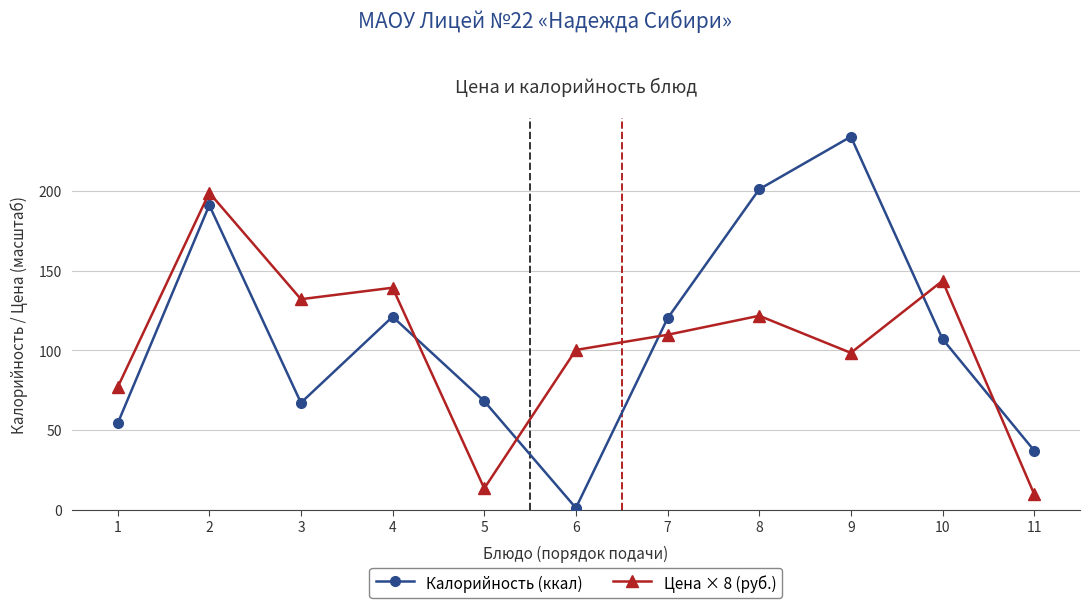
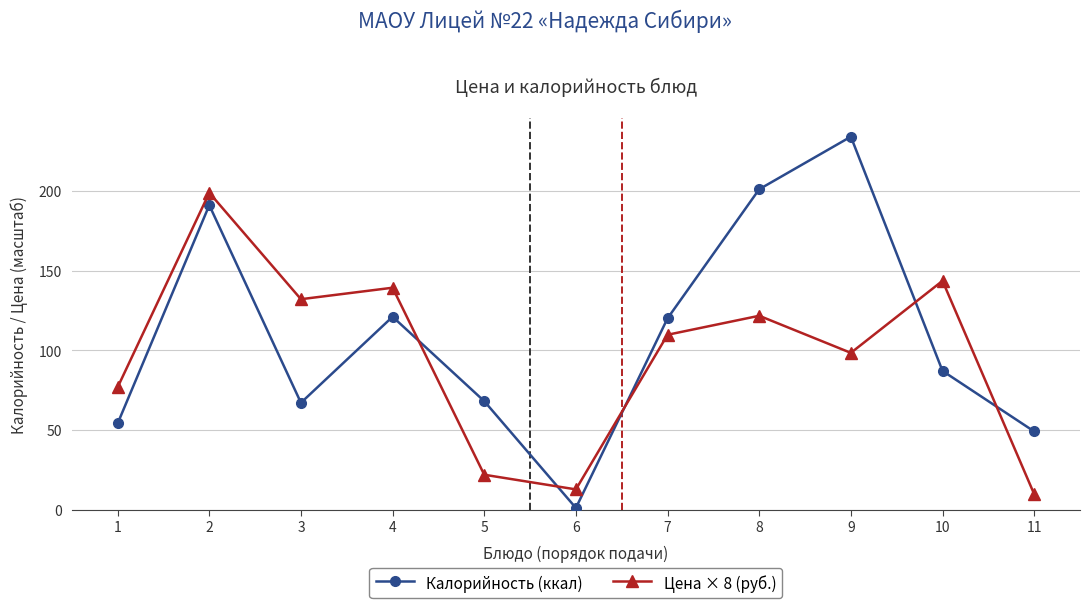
  {
    "Калорийность (ккал)": {
      "1": 54,
      "2": 191,
      "3": 67,
      "4": 121,
      "5": 68,
      "6": 1,
      "7": 120,
      "8": 201,
      "9": 234,
-     "10": 107,
-     "11": 37
+     "10": 87,
+     "11": 49
    },
    "Цена × 8 (руб.)": {
      "1": 77,
      "2": 199,
      "3": 132,
      "4": 139,
-     "5": 13,
-     "6": 100,
+     "5": 22,
+     "6": 13,
      "7": 110,
      "8": 122,
      "9": 98,
      "10": 144,
      "11": 10
    }
  }
